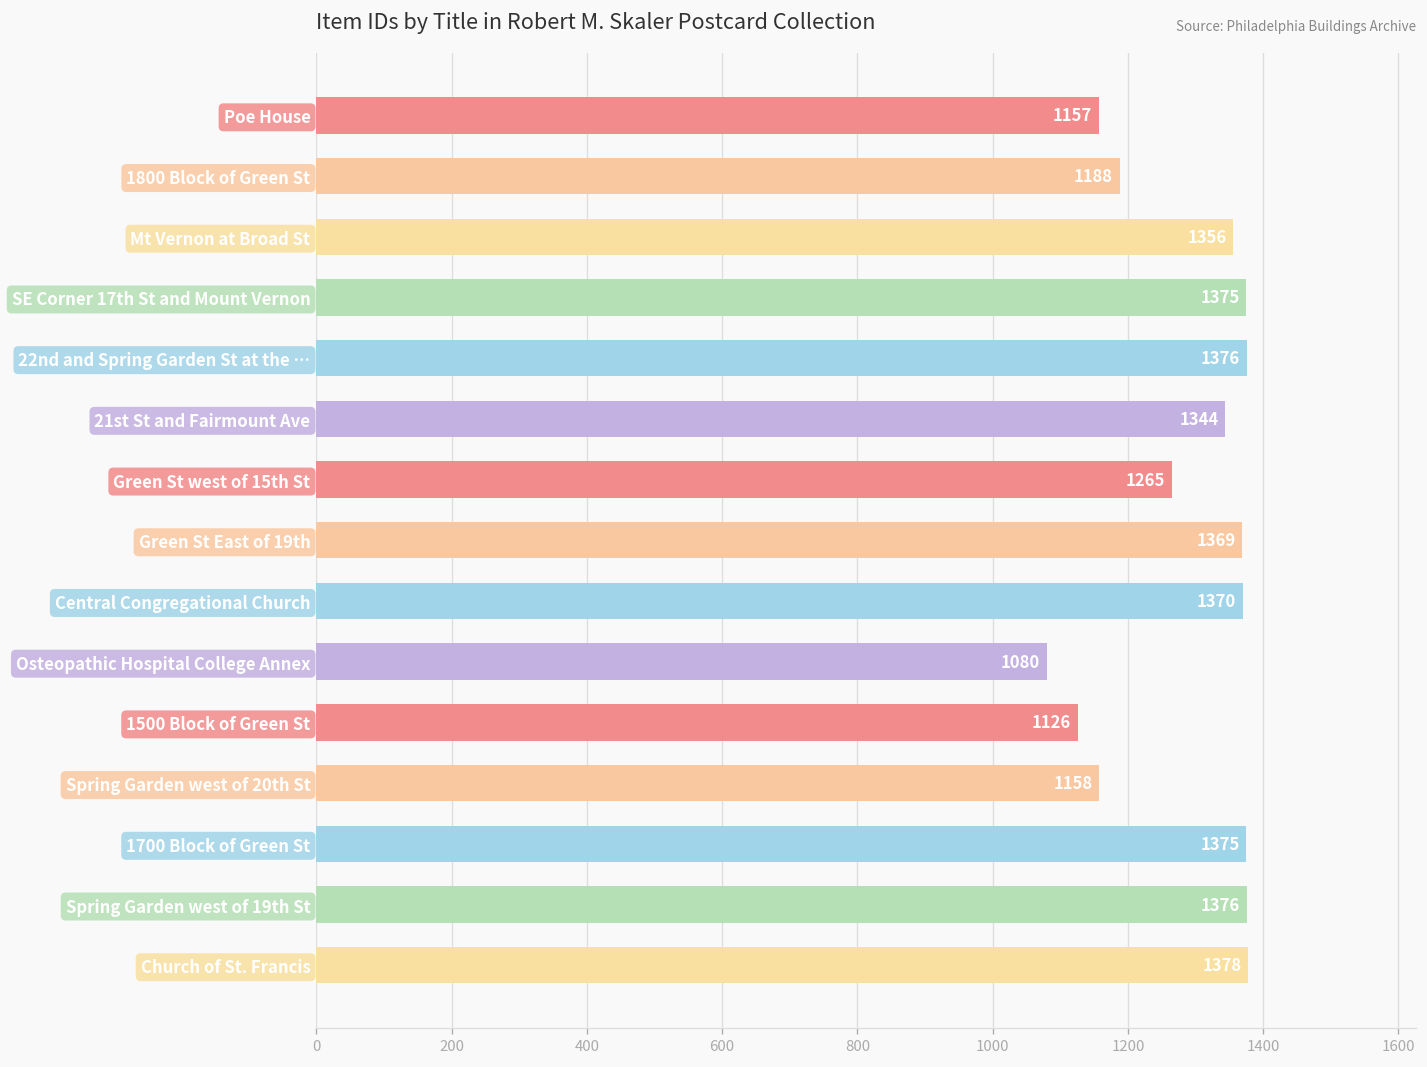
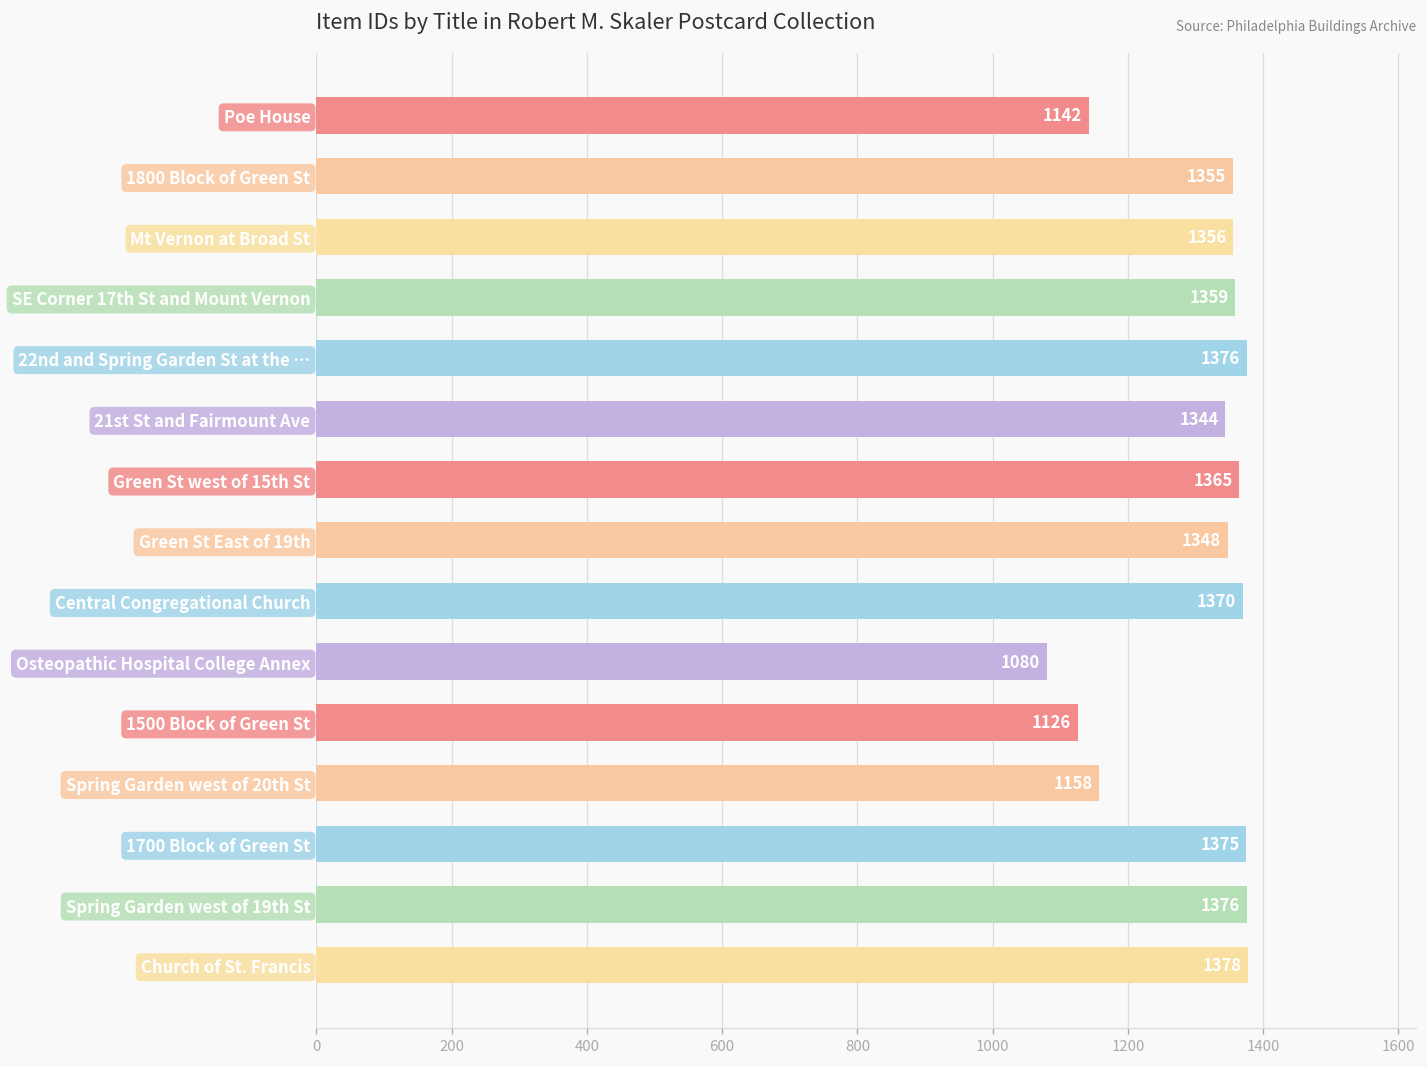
  {
-   "Poe House": 1157,
-   "1800 Block of Green St": 1188,
+   "Poe House": 1142,
+   "1800 Block of Green St": 1355,
    "Mt Vernon at Broad St": 1356,
-   "SE Corner 17th St and Mount Vernon": 1375,
+   "SE Corner 17th St and Mount Vernon": 1359,
    "22nd and Spring Garden St at the …": 1376,
    "21st St and Fairmount Ave": 1344,
-   "Green St west of 15th St": 1265,
-   "Green St East of 19th": 1369,
+   "Green St west of 15th St": 1365,
+   "Green St East of 19th": 1348,
    "Central Congregational Church": 1370,
    "Osteopathic Hospital College Annex": 1080,
    "1500 Block of Green St": 1126,
    "Spring Garden west of 20th St": 1158,
    "1700 Block of Green St": 1375,
    "Spring Garden west of 19th St": 1376,
    "Church of St. Francis": 1378
  }
